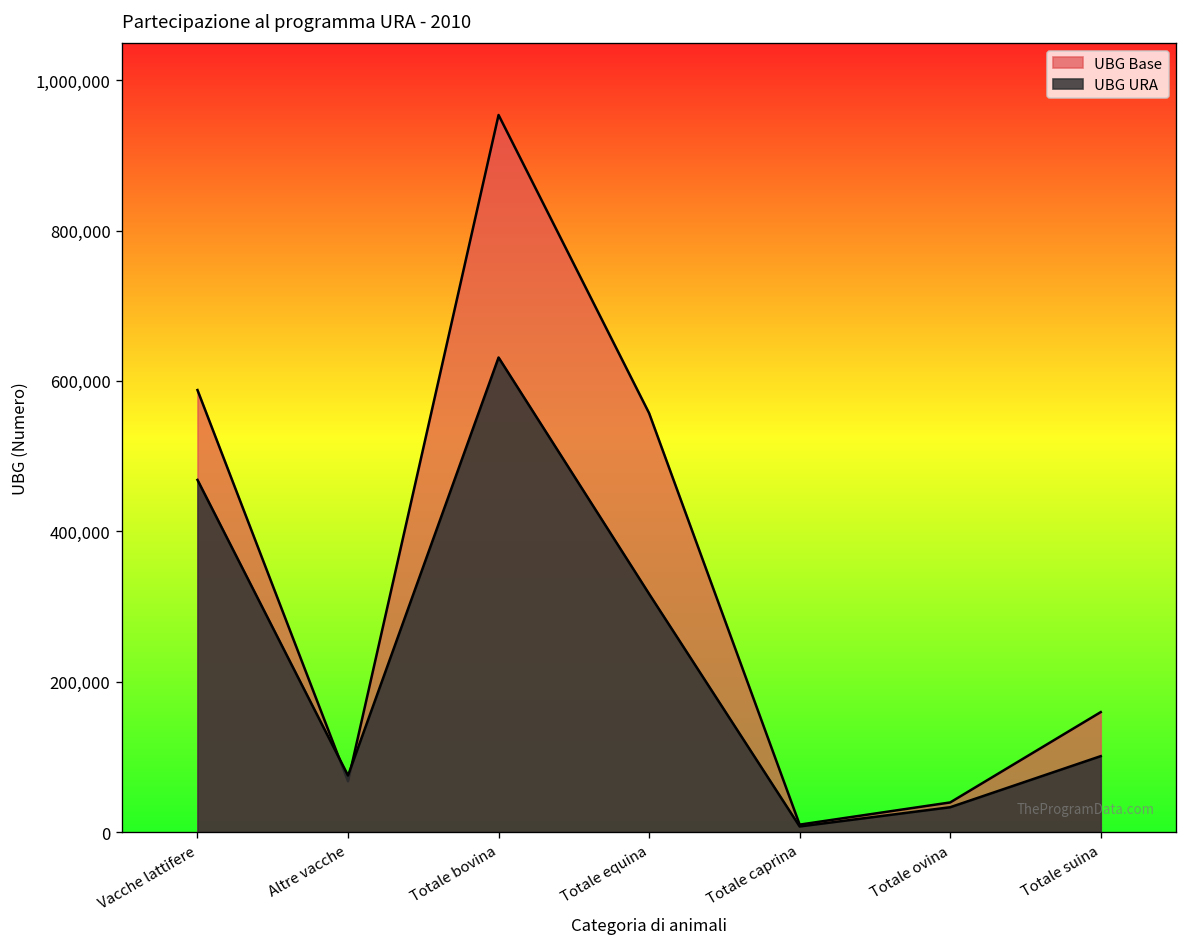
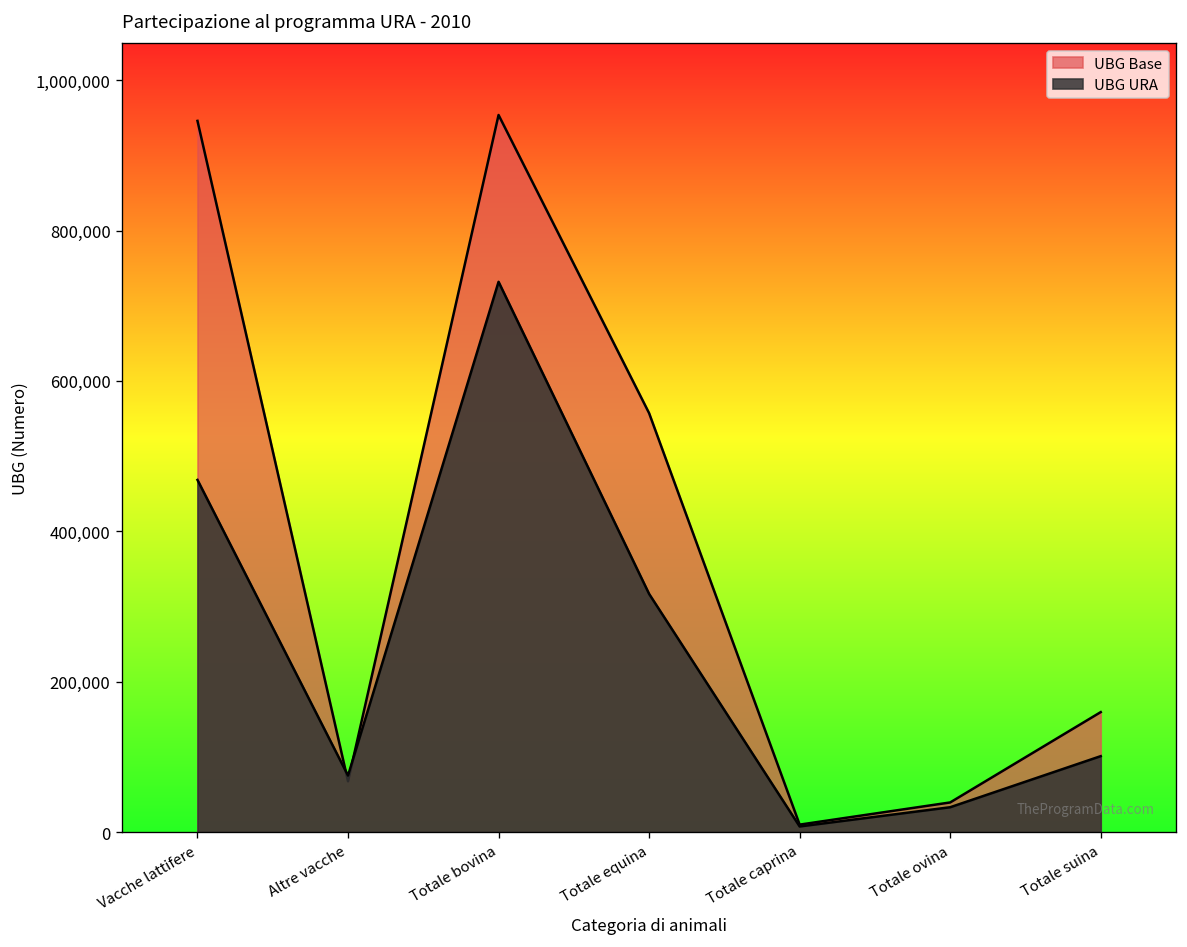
  {
    "UBG Base": {
-     "Vacche lattifere": "590,000",
+     "Vacche lattifere": "950,000",
      "Altre vacche": "70,000",
      "Totale bovina": "950,000",
      "Totale equina": "560,000",
      "Totale ovina": "40,000",
      "Totale suina": "160,000"
    },
    "UBG URA": {
      "Vacche lattifere": "470,000",
      "Altre vacche": "80,000",
-     "Totale bovina": "630,000",
+     "Totale bovina": "730,000",
      "Totale equina": "320,000",
      "Totale ovina": "30,000",
      "Totale suina": "100,000"
    }
  }
